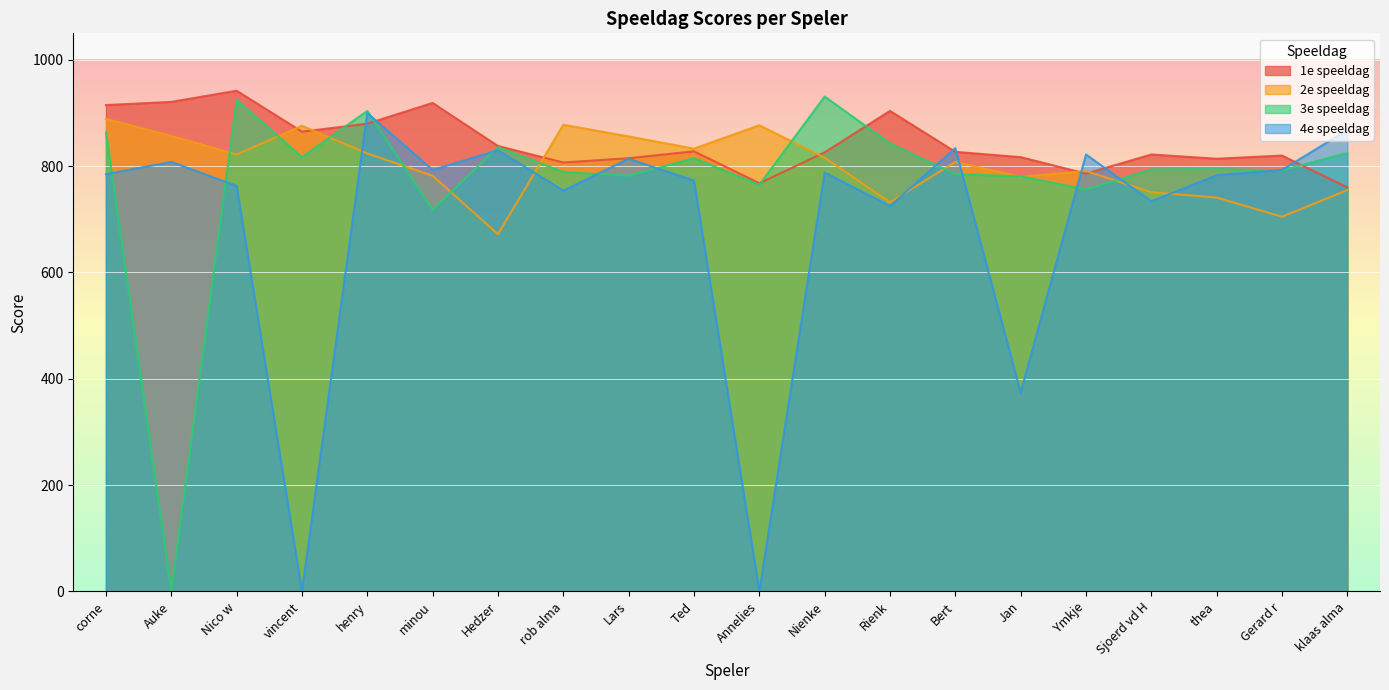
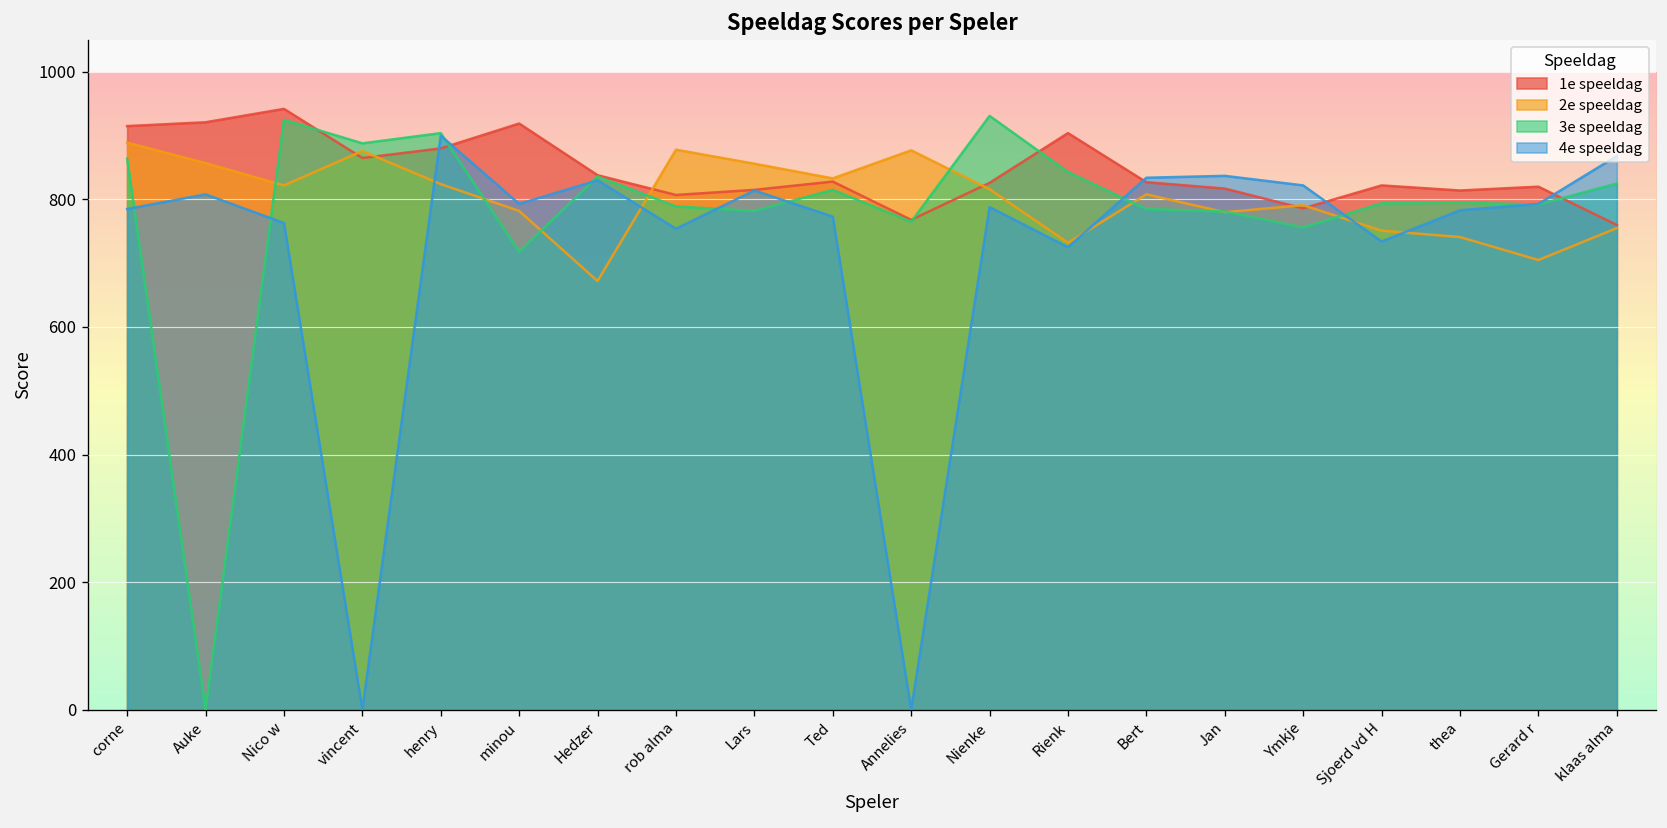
  {
    "1e speeldag": {
      "corne": 920,
      "Auke": 920,
      "Nico w": 940,
      "vincent": 870,
      "henry": 880,
      "minou": 920,
      "rob alma": 810,
      "Ted": 830,
      "Nienke": 830,
      "Rienk": 900,
      "Bert": 830,
      "Jan": 820,
      "Ymkje": 790,
      "Sjoerd vd H": 820,
      "thea": 810,
      "Gerard r": 820,
      "klaas alma": 760
    },
    "2e speeldag": {
      "corne": 890,
      "Auke": 860,
      "Nico w": 820,
      "vincent": 880,
      "henry": 820,
      "minou": 780,
      "Hedzer": 670,
      "rob alma": 880,
      "Lars": 860,
      "Ted": 830,
      "Annelies": 880,
      "Nienke": 820,
      "Rienk": 730,
      "Bert": 810,
      "Ymkje": 790,
      "Sjoerd vd H": 750,
      "thea": 740,
      "Gerard r": 710,
      "klaas alma": 760
    },
    "3e speeldag": {
      "corne": 860,
      "Auke": 0,
      "Nico w": 930,
-     "vincent": 820,
+     "vincent": 890,
      "minou": 720,
      "rob alma": 790,
      "Lars": 780,
      "Ted": 820,
      "Nienke": 930,
      "Rienk": 840,
      "Bert": 790,
      "Ymkje": 760,
      "Sjoerd vd H": 790,
      "thea": 800,
      "klaas alma": 830
    },
    "4e speeldag": {
      "corne": 790,
      "Auke": 810,
      "Nico w": 760,
      "vincent": 0,
      "minou": 790,
      "Hedzer": 830,
      "rob alma": 750,
      "Ted": 770,
      "Annelies": 0,
      "Nienke": 790,
      "Rienk": 730,
      "Bert": 830,
-     "Jan": 370,
+     "Jan": 840,
      "Ymkje": 820,
      "Sjoerd vd H": 730,
      "thea": 780
    }
  }
